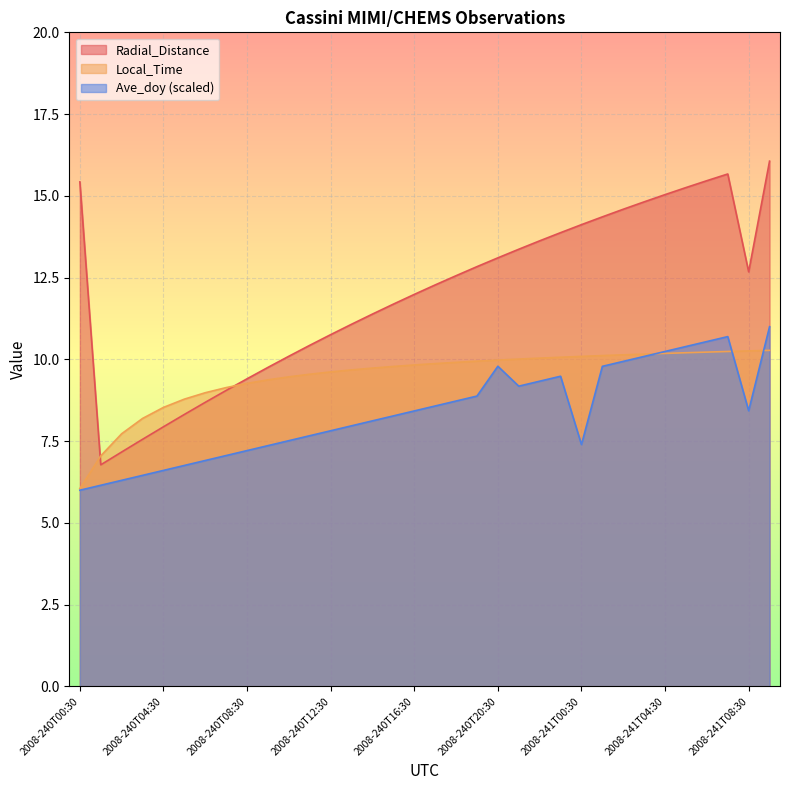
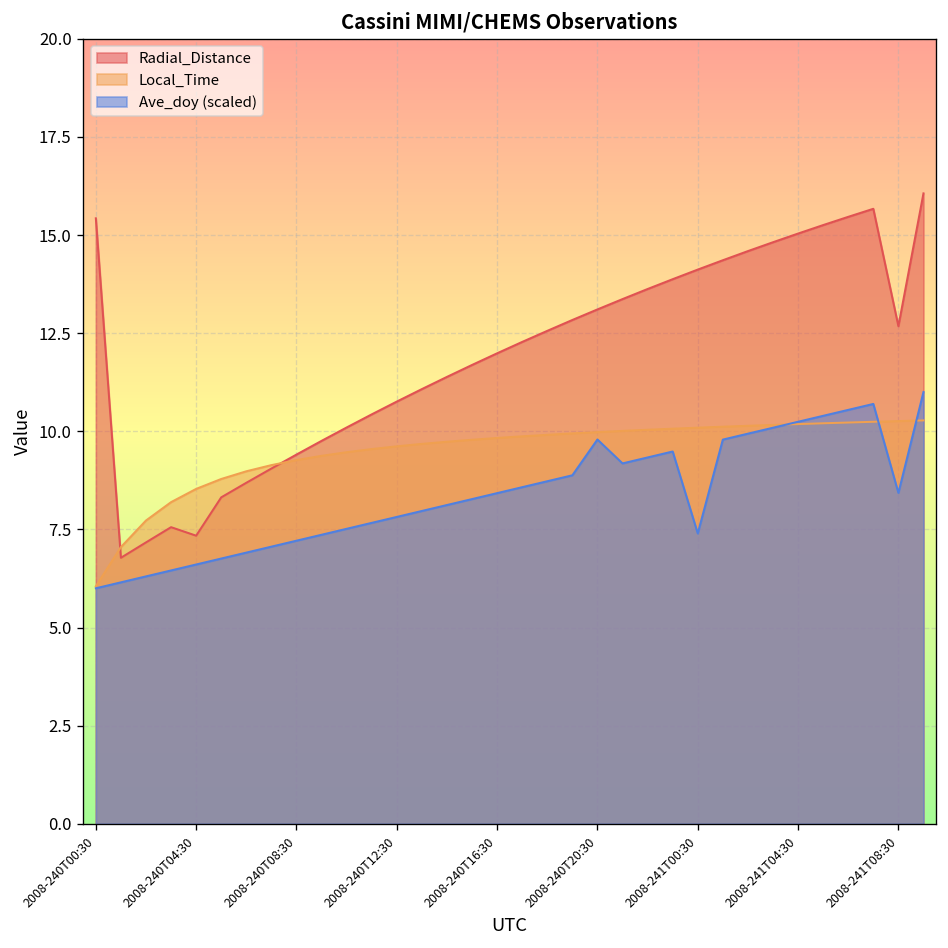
  {
    "Radial_Distance": {
      "2008-240T00:30": 15.4,
-     "2008-240T04:30": 7.9,
+     "2008-240T04:30": 7.3,
      "2008-240T08:30": 9.4,
      "2008-240T12:30": 10.8,
      "2008-240T16:30": 12.0,
      "2008-240T20:30": 13.1,
      "2008-241T00:30": 14.1,
      "2008-241T04:30": 15.0,
      "2008-241T08:30": 12.7
    },
    "Local_Time": {
      "2008-240T04:30": 8.5,
      "2008-240T08:30": 9.3,
      "2008-240T12:30": 9.6,
      "2008-240T16:30": 9.8,
      "2008-240T20:30": 10.0,
      "2008-241T00:30": 10.1,
      "2008-241T08:30": 10.3
    },
    "Ave_doy (scaled)": {
      "2008-240T04:30": 6.6,
      "2008-240T08:30": 7.2,
      "2008-240T12:30": 7.8,
      "2008-240T16:30": 8.4,
      "2008-240T20:30": 9.8,
      "2008-241T00:30": 7.4,
      "2008-241T08:30": 8.4
    }
  }
